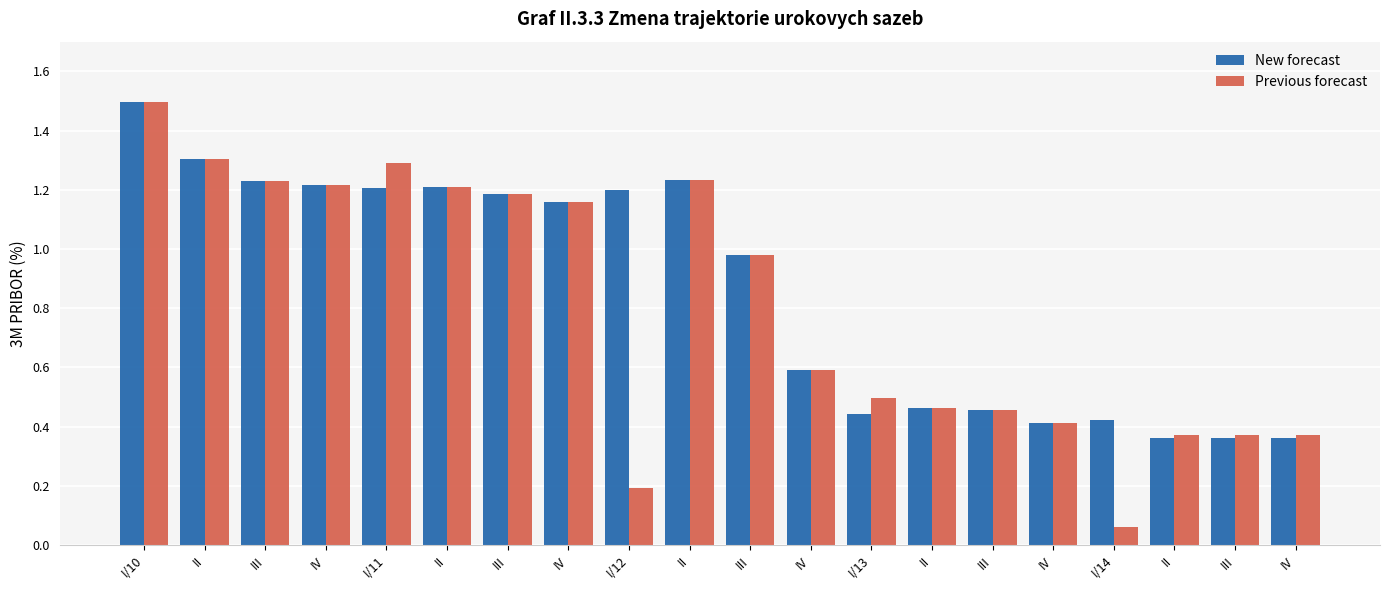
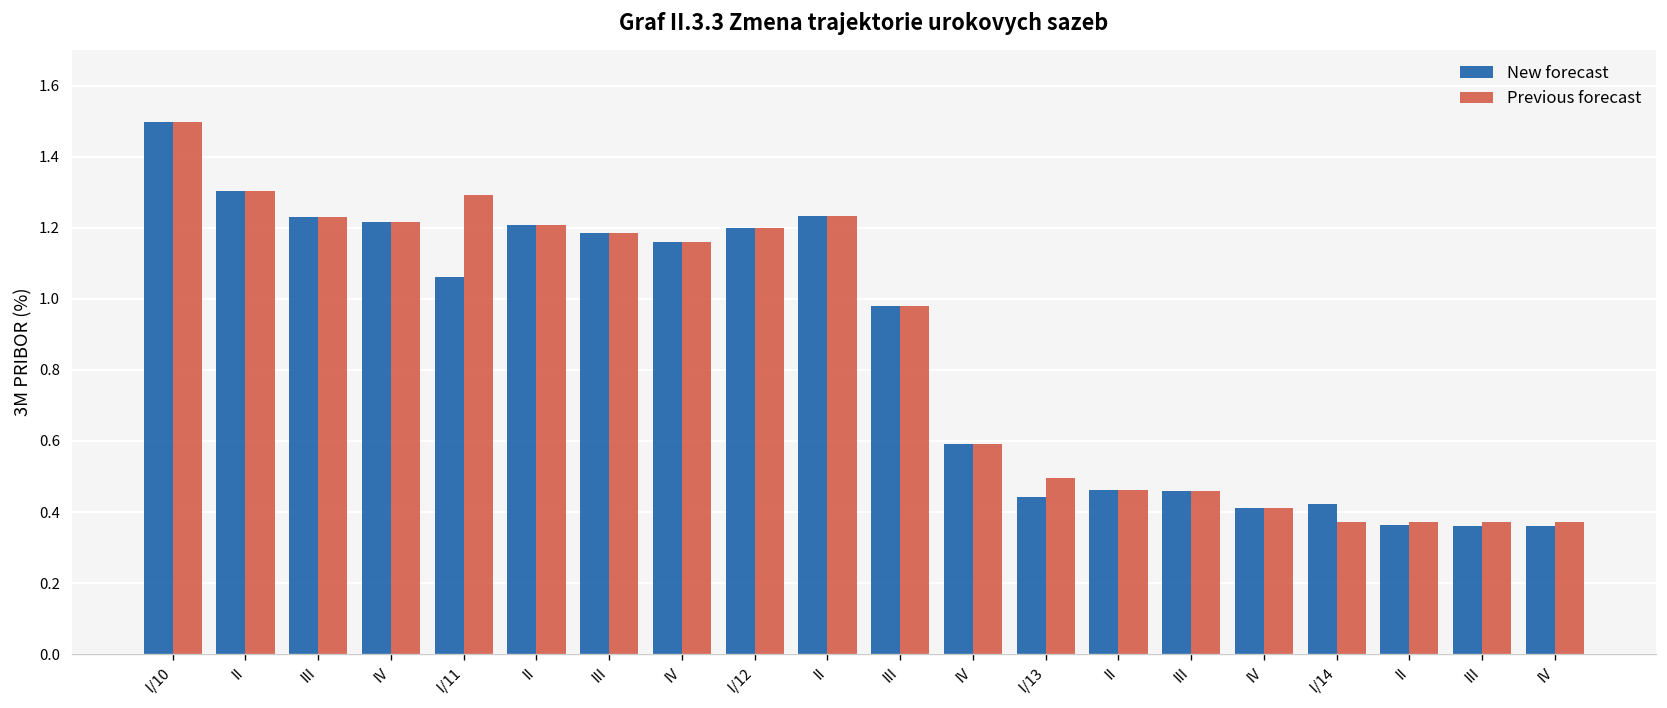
  {
    "New forecast": {
      "I/10": 1.50,
-     "I/11": 1.20,
+     "I/11": 1.06,
      "I/12": 1.20,
      "I/13": 0.44,
      "I/14": 0.42
    },
    "Previous forecast": {
      "I/10": 1.50,
      "I/11": 1.29,
-     "I/12": 0.19,
+     "I/12": 1.20,
      "I/13": 0.50,
-     "I/14": 0.06
+     "I/14": 0.37
    }
  }
